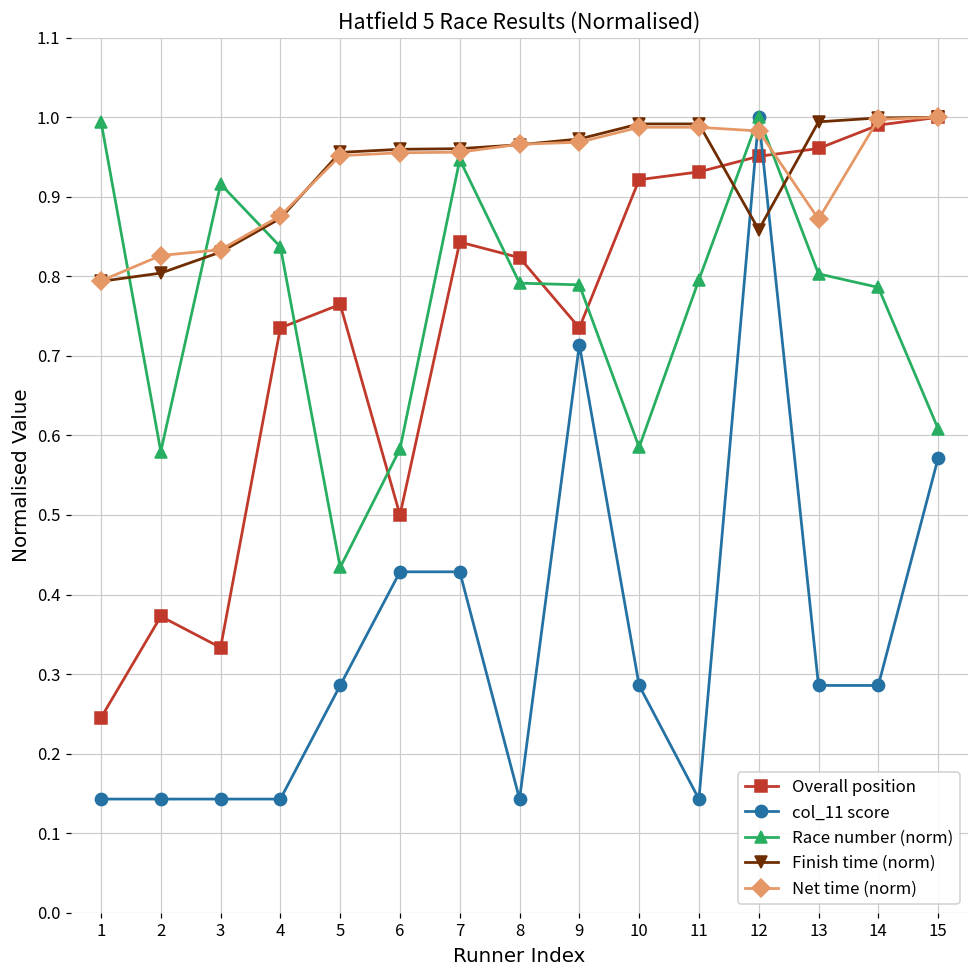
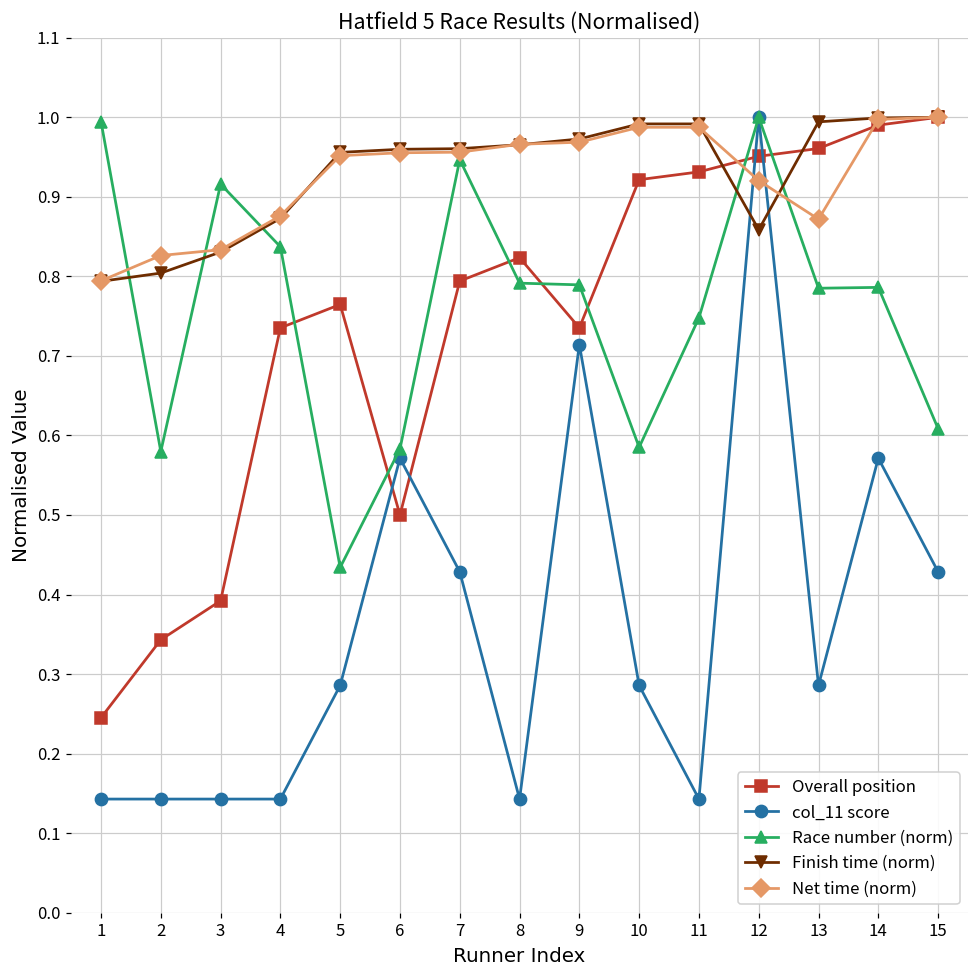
  {
    "Overall position": {
      "1": 0.25,
-     "2": 0.37,
-     "3": 0.33,
+     "2": 0.34,
+     "3": 0.39,
      "4": 0.74,
      "5": 0.76,
      "6": 0.50,
-     "7": 0.84,
+     "7": 0.79,
      "8": 0.82,
      "9": 0.74,
      "10": 0.92,
      "11": 0.93,
      "12": 0.95,
      "13": 0.96,
      "14": 0.99
    },
    "col_11 score": {
      "1": 0.14,
      "2": 0.14,
      "3": 0.14,
      "4": 0.14,
      "5": 0.29,
-     "6": 0.43,
+     "6": 0.57,
      "7": 0.43,
      "8": 0.14,
      "9": 0.71,
      "10": 0.29,
      "11": 0.14,
      "13": 0.29,
-     "14": 0.29,
-     "15": 0.57
+     "14": 0.57,
+     "15": 0.43
    },
    "Race number (norm)": {
      "1": 0.99,
      "2": 0.58,
      "3": 0.92,
      "4": 0.84,
      "5": 0.43,
      "6": 0.58,
      "7": 0.95,
      "8": 0.79,
      "9": 0.79,
      "10": 0.59,
-     "11": 0.80,
-     "13": 0.80,
+     "11": 0.75,
+     "13": 0.79,
      "14": 0.79,
      "15": 0.61
    },
    "Finish time (norm)": {
      "2": 0.80,
      "5": 0.96,
      "6": 0.96,
      "7": 0.96,
      "9": 0.97,
      "10": 0.99,
      "11": 0.99,
      "12": 0.86,
      "13": 0.99
    },
    "Net time (norm)": {
      "2": 0.83,
      "5": 0.95,
      "6": 0.96,
      "7": 0.96,
      "9": 0.97,
      "10": 0.99,
      "11": 0.99,
-     "12": 0.98,
+     "12": 0.92,
      "13": 0.87
    }
  }
